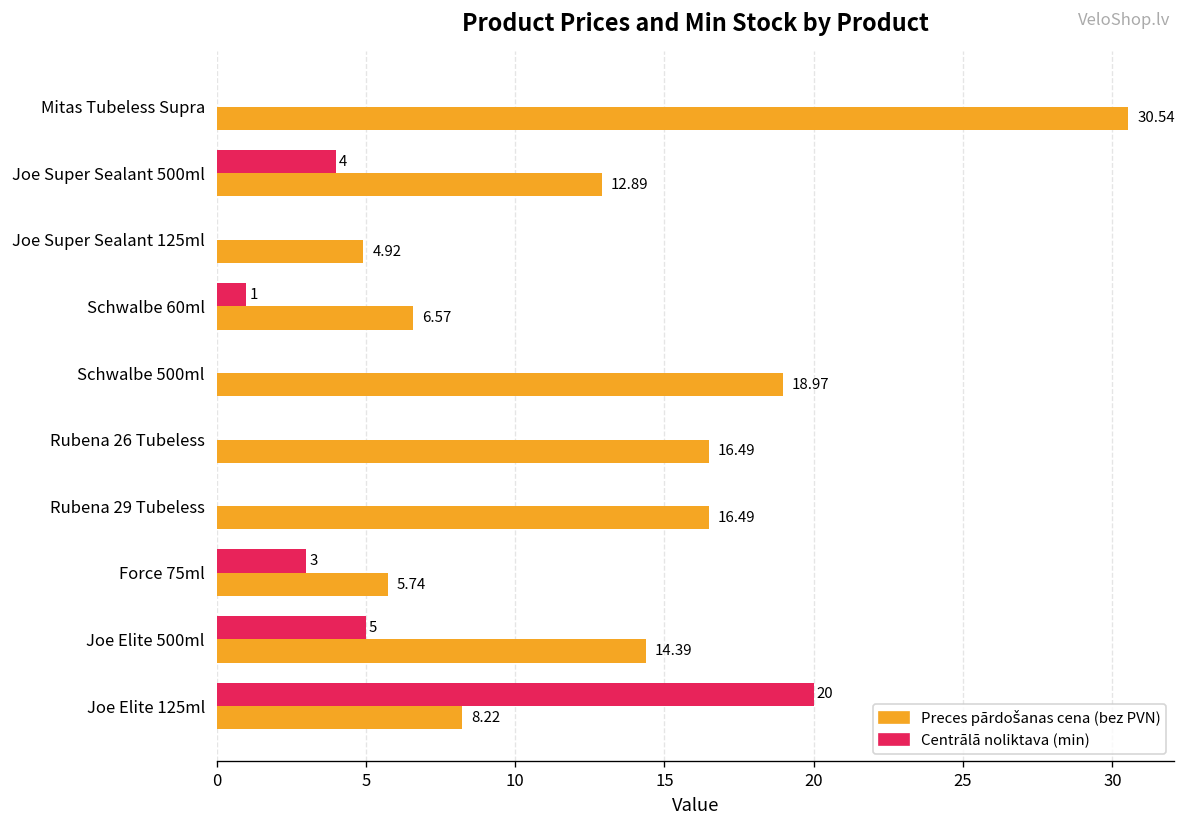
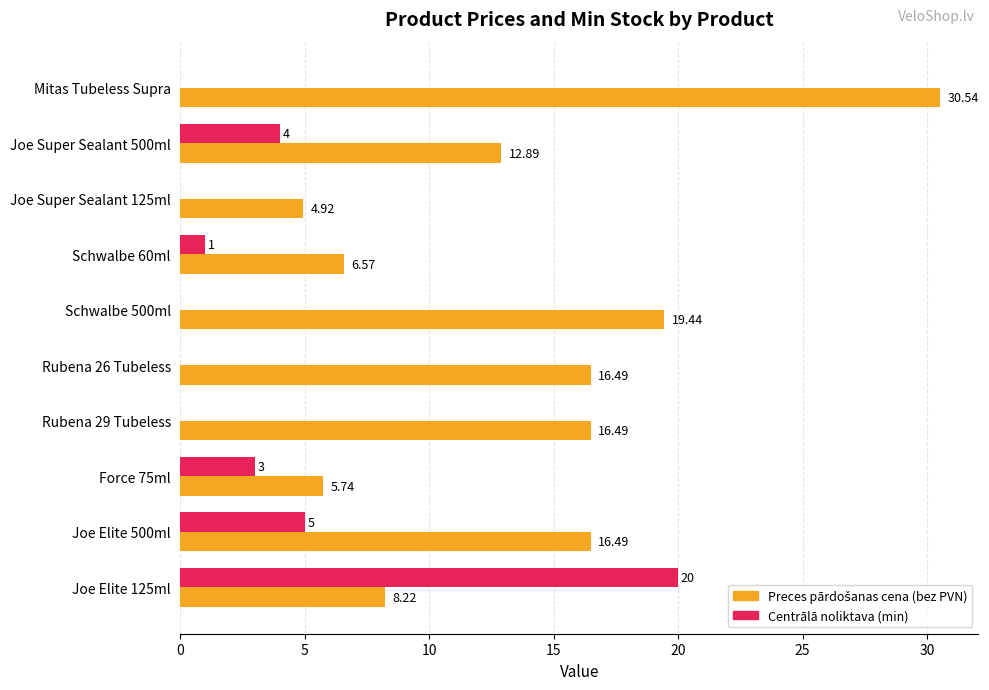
  {
    "Preces pārdošanas cena (bez PVN)": {
      "Mitas Tubeless Supra": 30.54,
      "Joe Super Sealant 500ml": 12.89,
      "Joe Super Sealant 125ml": 4.92,
      "Schwalbe 60ml": 6.57,
-     "Schwalbe 500ml": 18.97,
+     "Schwalbe 500ml": 19.44,
      "Rubena 26 Tubeless": 16.49,
      "Rubena 29 Tubeless": 16.49,
      "Force 75ml": 5.74,
-     "Joe Elite 500ml": 14.39,
+     "Joe Elite 500ml": 16.49,
      "Joe Elite 125ml": 8.22
    },
    "Centrālā noliktava (min)": {
      "Joe Super Sealant 500ml": 4,
      "Schwalbe 60ml": 1,
      "Force 75ml": 3,
      "Joe Elite 500ml": 5,
      "Joe Elite 125ml": 20
    }
  }
